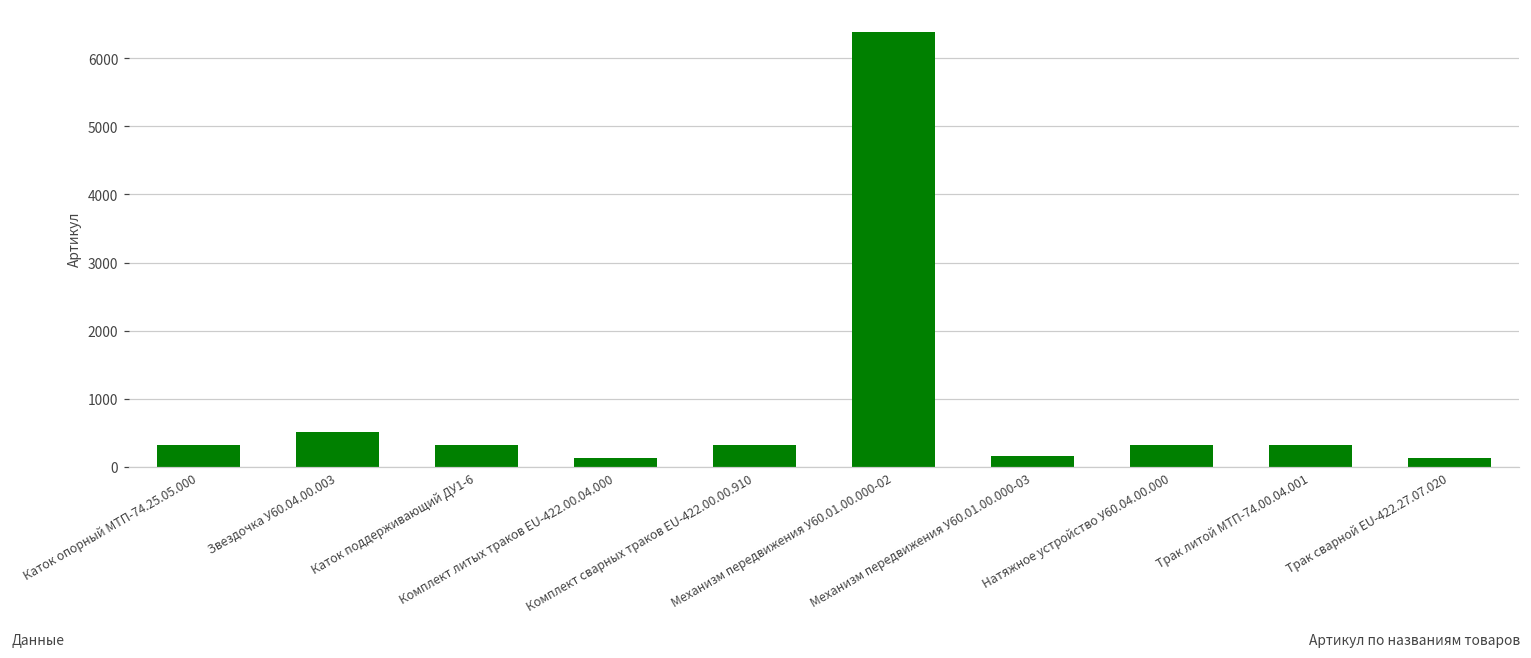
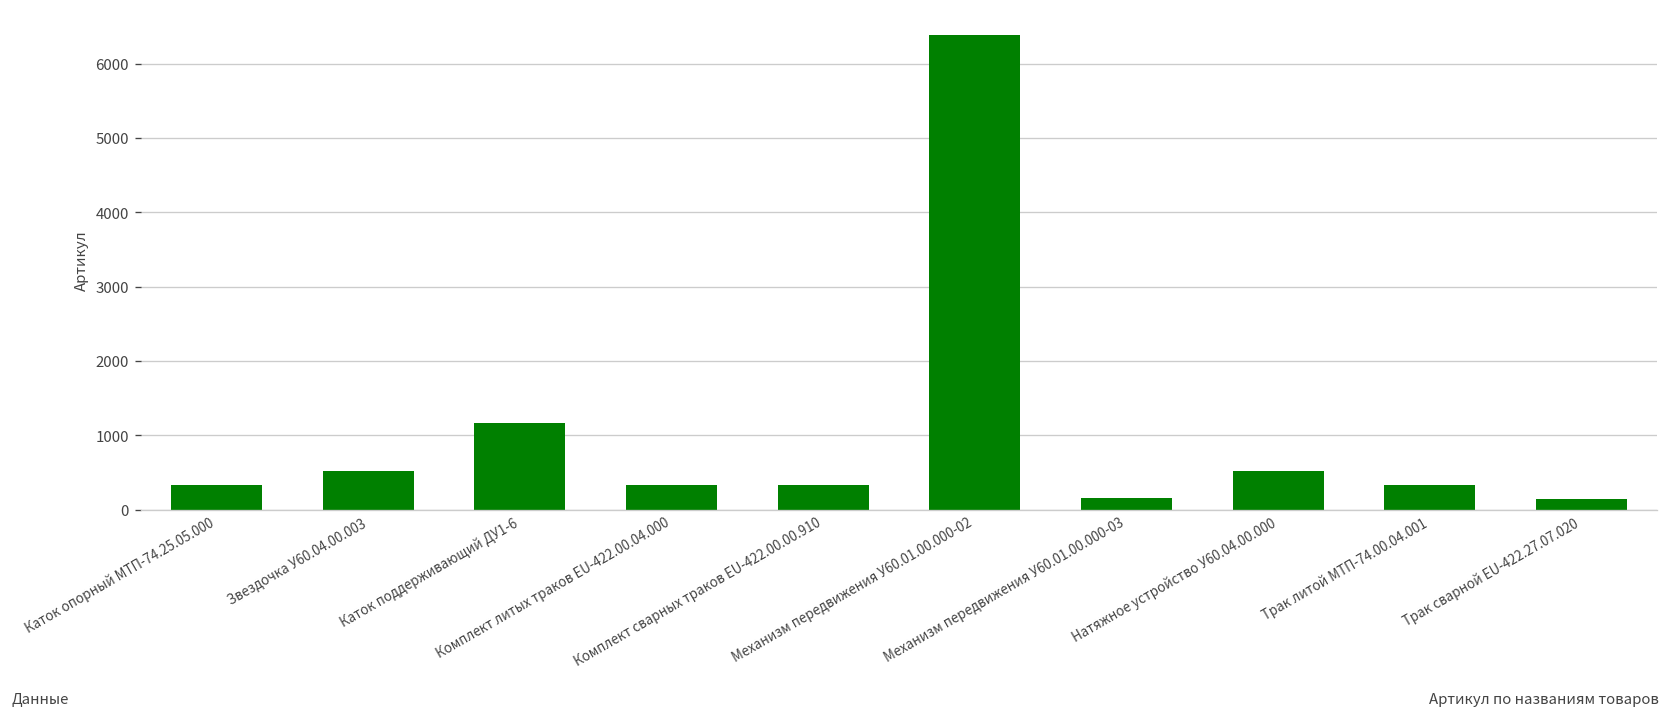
  {
    "Каток опорный МТП-74.25.05.000": 300,
    "Звездочка У60.04.00.003": 500,
-   "Каток поддерживающий ДУ1-6": 300,
-   "Комплект литых траков EU-422.00.04.000": 100,
+   "Каток поддерживающий ДУ1-6": 1200,
+   "Комплект литых траков EU-422.00.04.000": 300,
    "Комплект сварных траков EU-422.00.00.910": 300,
    "Механизм передвижения У60.01.00.000-02": 6400,
    "Механизм передвижения У60.01.00.000-03": 200,
-   "Натяжное устройство У60.04.00.000": 300,
+   "Натяжное устройство У60.04.00.000": 500,
    "Трак литой МТП-74.00.04.001": 300,
    "Трак сварной EU-422.27.07.020": 100
  }
